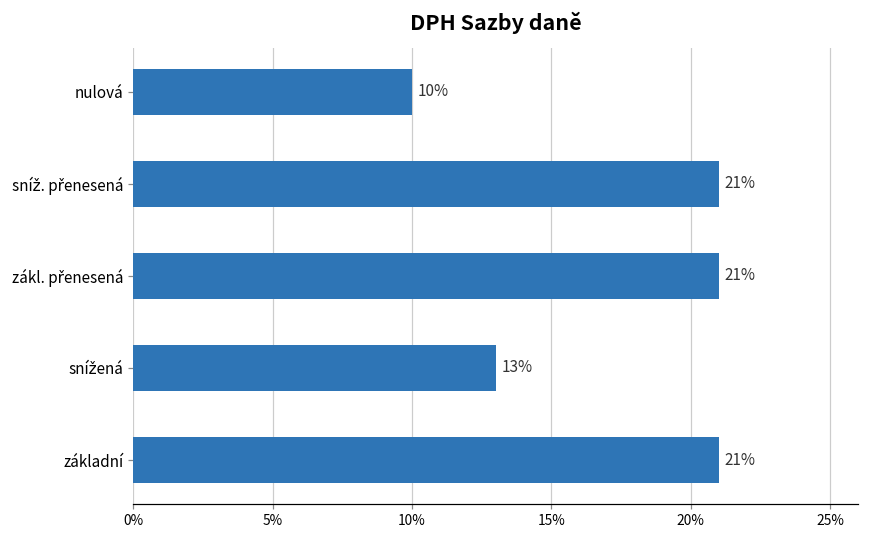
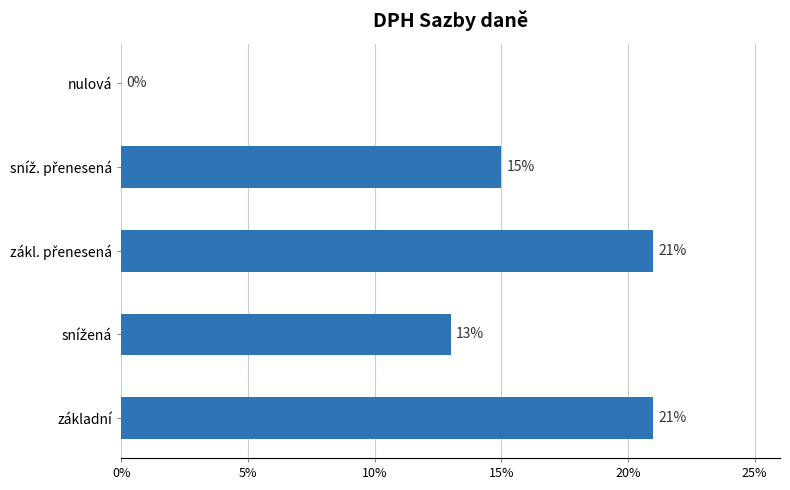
  {
-   "nulová": "10%",
-   "sníž. přenesená": "21%",
+   "nulová": "0%",
+   "sníž. přenesená": "15%",
    "zákl. přenesená": "21%",
    "snížená": "13%",
    "základní": "21%"
  }
